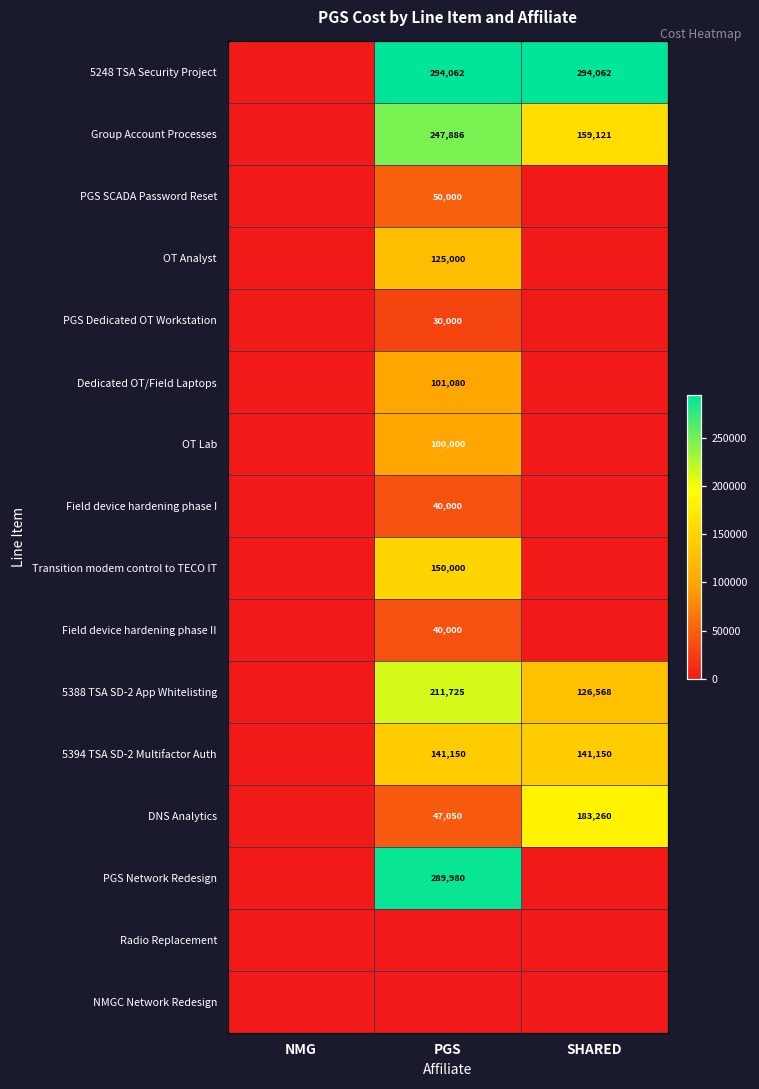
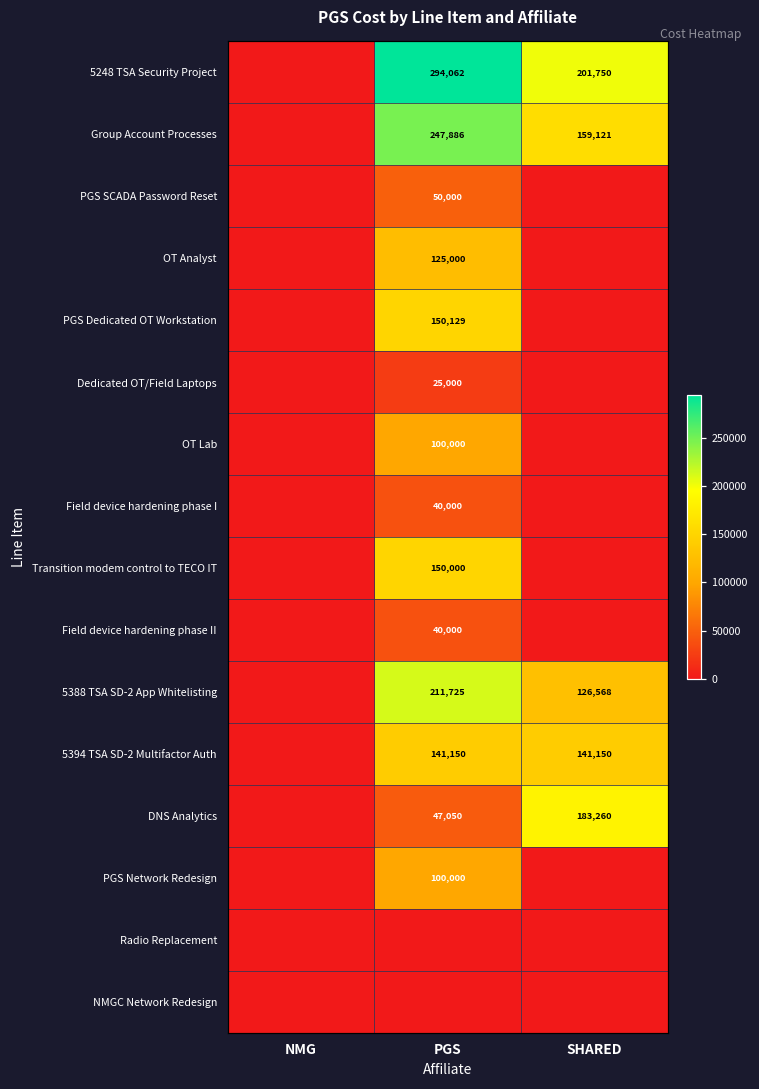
  {
    "5248 TSA Security Project": {
      "PGS": "294,062",
-     "SHARED": "294,062"
+     "SHARED": "201,750"
    },
    "Group Account Processes": {
      "PGS": "247,886",
      "SHARED": "159,121"
    },
    "PGS SCADA Password Reset": {
      "PGS": "50,000"
    },
    "OT Analyst": {
      "PGS": "125,000"
    },
    "PGS Dedicated OT Workstation": {
-     "PGS": "30,000"
+     "PGS": "150,129"
    },
    "Dedicated OT/Field Laptops": {
-     "PGS": "101,080"
+     "PGS": "25,000"
    },
    "OT Lab": {
      "PGS": "100,000"
    },
    "Field device hardening phase I": {
      "PGS": "40,000"
    },
    "Transition modem control to TECO IT": {
      "PGS": "150,000"
    },
    "Field device hardening phase II": {
      "PGS": "40,000"
    },
    "5388 TSA SD-2 App Whitelisting": {
      "PGS": "211,725",
      "SHARED": "126,568"
    },
    "5394 TSA SD-2 Multifactor Auth": {
      "PGS": "141,150",
      "SHARED": "141,150"
    },
    "DNS Analytics": {
      "PGS": "47,050",
      "SHARED": "183,260"
    },
    "PGS Network Redesign": {
-     "PGS": "289,980"
+     "PGS": "100,000"
    }
  }
